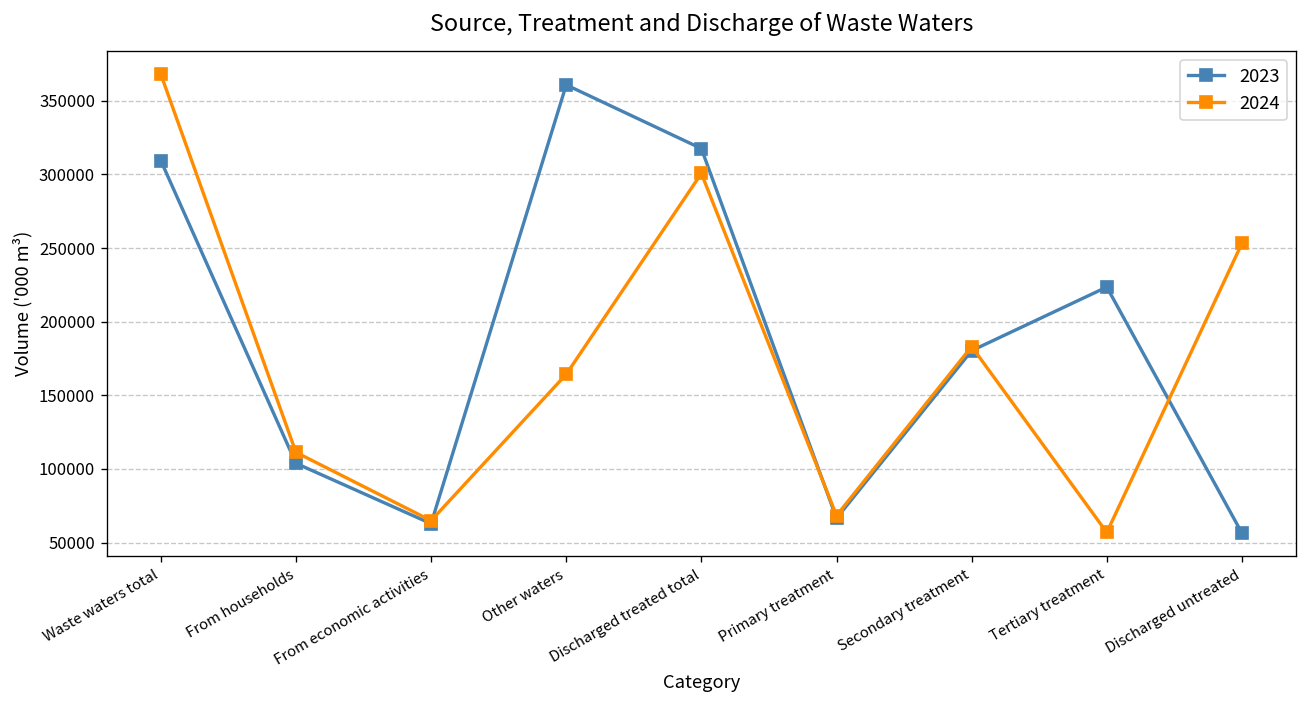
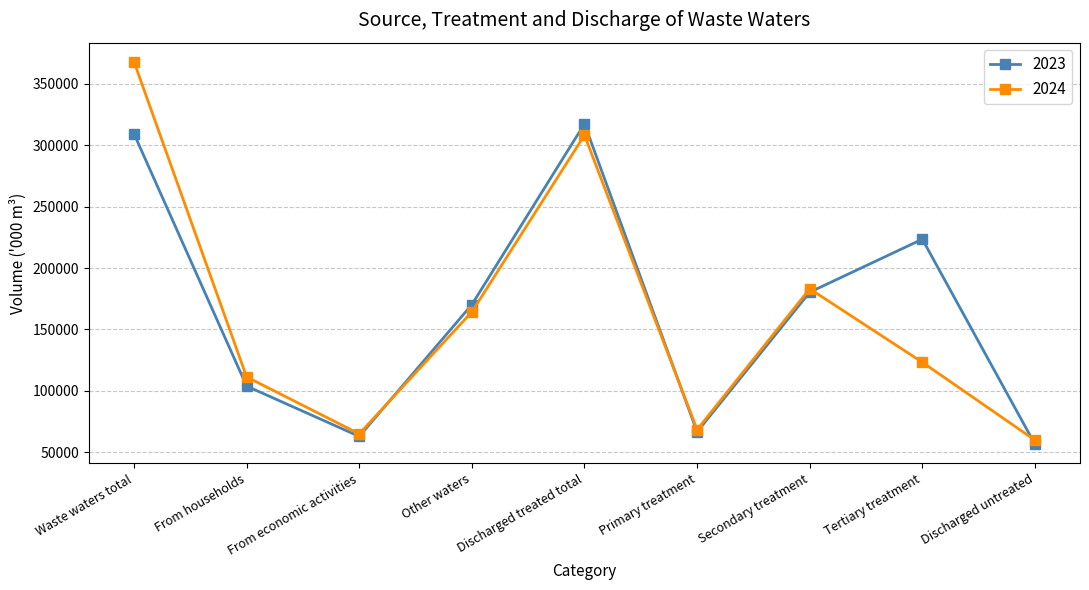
  {
    "2023": {
      "Waste waters total": 309000,
      "From households": 104000,
-     "Other waters": 361000,
+     "Other waters": 170000,
      "Discharged treated total": 318000,
      "Secondary treatment": 180000,
      "Tertiary treatment": 224000,
      "Discharged untreated": 56000
    },
    "2024": {
      "Waste waters total": 368000,
      "From households": 111000,
      "Other waters": 164000,
-     "Discharged treated total": 301000,
+     "Discharged treated total": 308000,
      "Secondary treatment": 183000,
-     "Tertiary treatment": 57000,
-     "Discharged untreated": 253000
+     "Tertiary treatment": 123000,
+     "Discharged untreated": 60000
    }
  }
